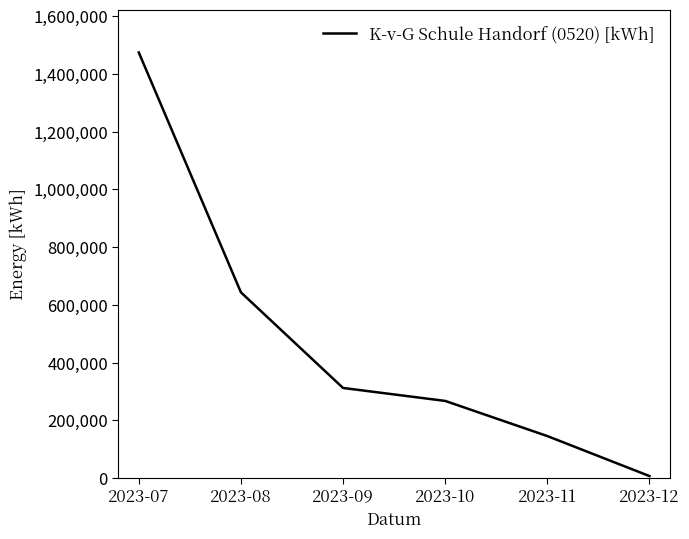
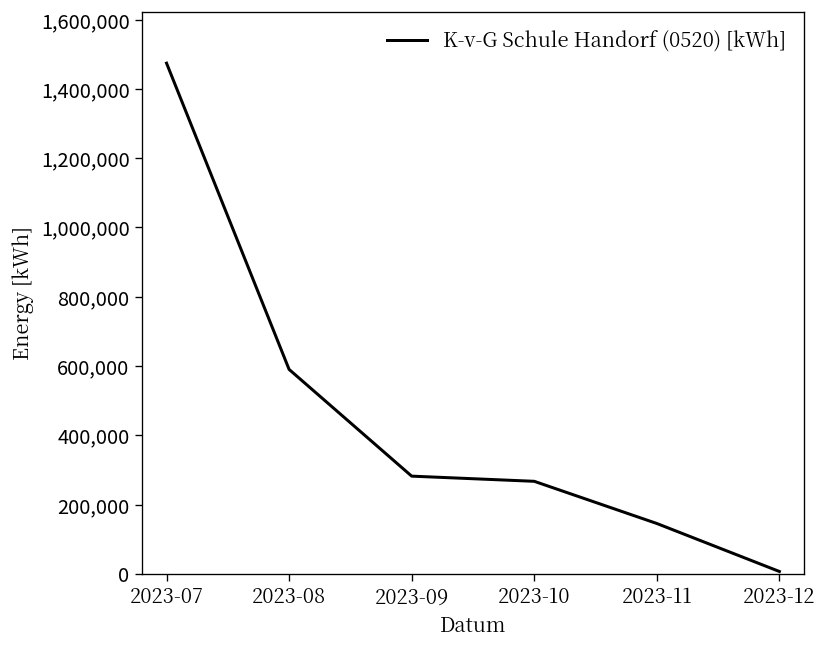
  {
    "2023-07": "1,470,000",
-   "2023-08": "640,000",
-   "2023-09": "310,000",
+   "2023-08": "590,000",
+   "2023-09": "280,000",
    "2023-10": "270,000",
    "2023-11": "150,000",
    "2023-12": "10,000"
  }
